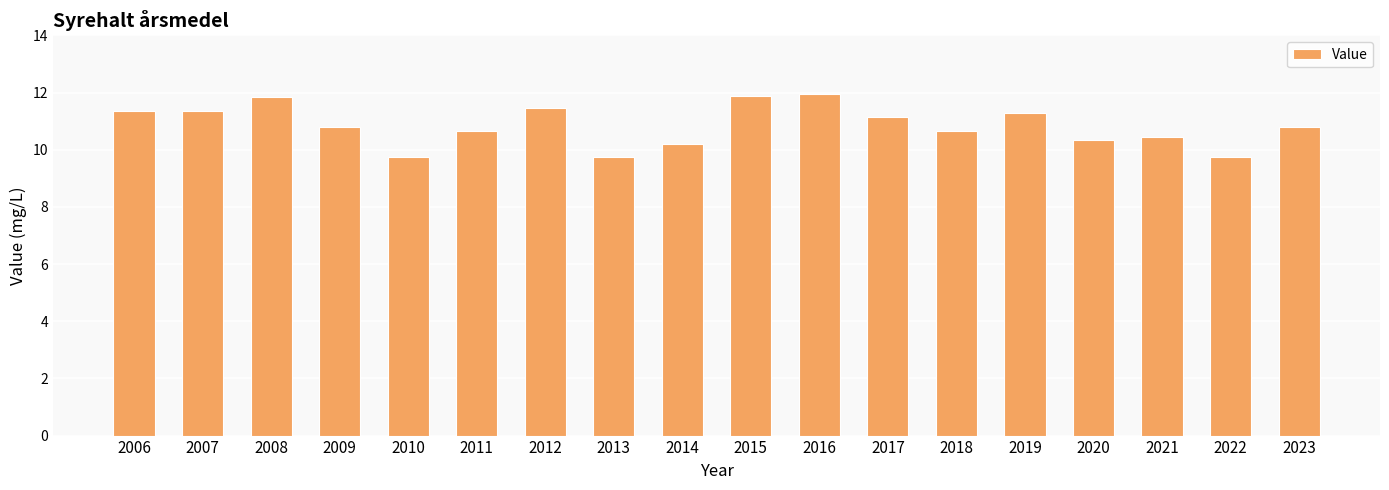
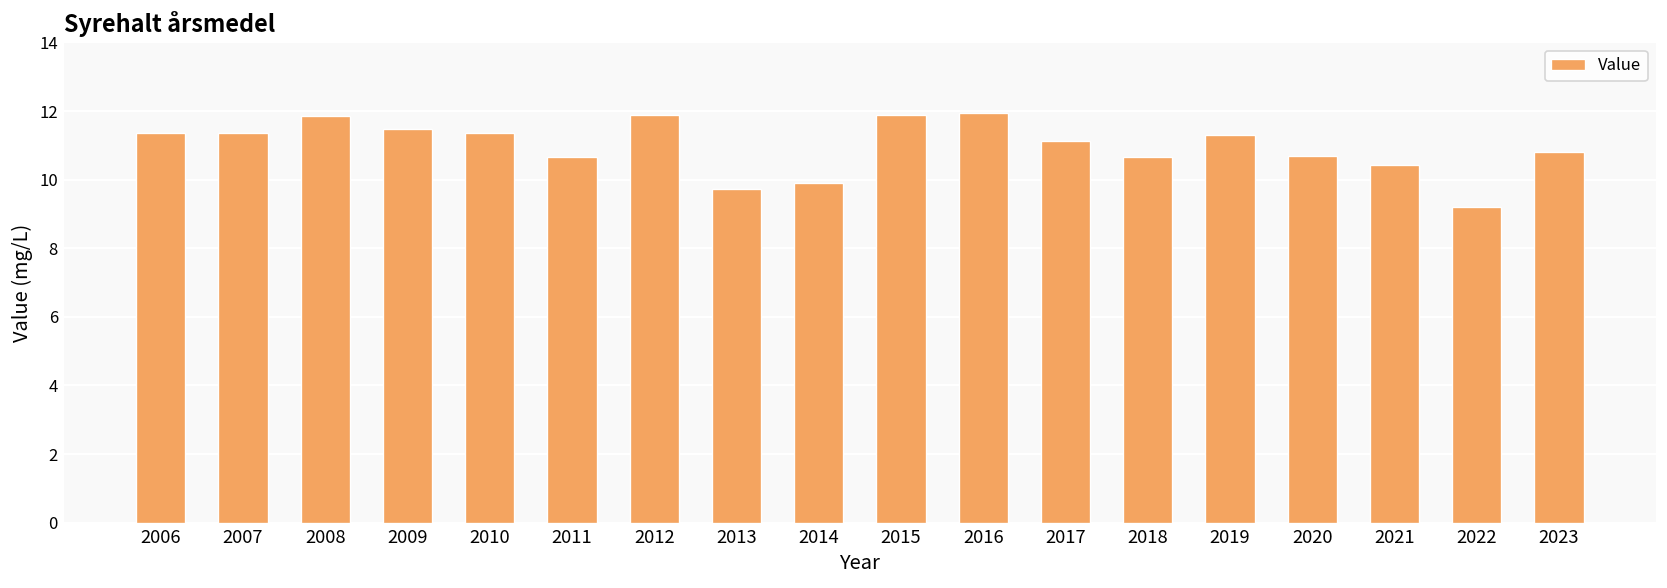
  {
    "2006": 11.4,
    "2007": 11.4,
    "2008": 11.9,
-   "2009": 10.8,
-   "2010": 9.7,
+   "2009": 11.5,
+   "2010": 11.4,
    "2011": 10.6,
-   "2012": 11.5,
+   "2012": 11.9,
    "2013": 9.7,
-   "2014": 10.2,
+   "2014": 9.9,
    "2015": 11.9,
    "2016": 11.9,
    "2017": 11.1,
    "2018": 10.7,
    "2019": 11.3,
-   "2020": 10.3,
+   "2020": 10.7,
    "2021": 10.4,
-   "2022": 9.8,
+   "2022": 9.2,
    "2023": 10.8
  }
